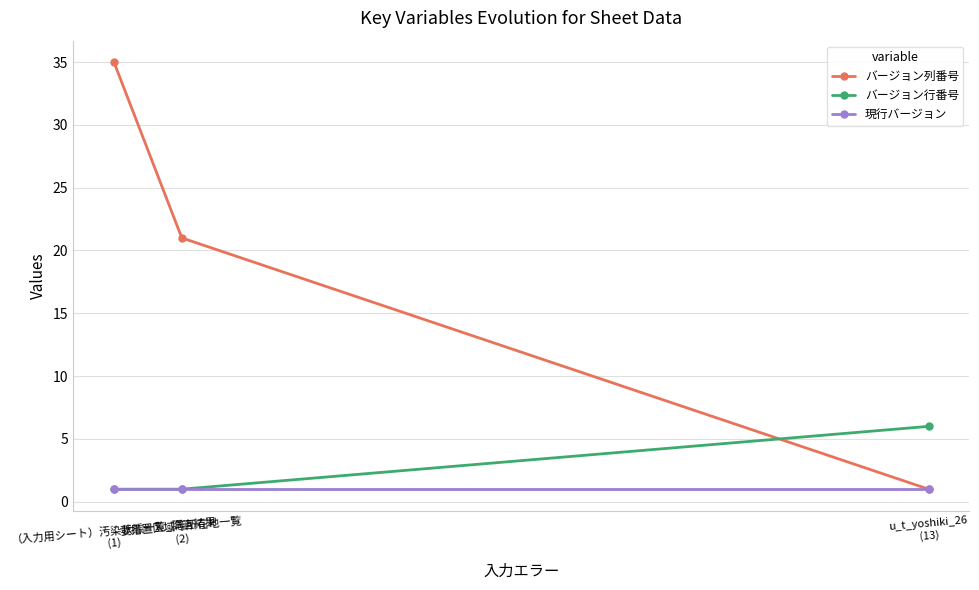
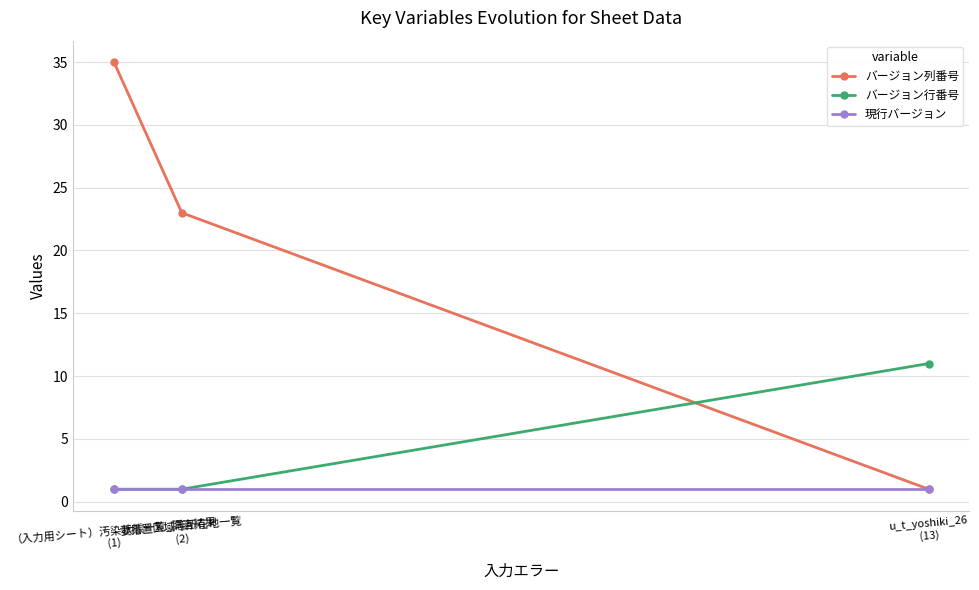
  {
    "バージョン列番号": {
      "（入力用シート）汚染状態一覧_調査結果 (1)": 35,
-     "要措置区域等所在地一覧 (2)": 21
+     "要措置区域等所在地一覧 (2)": 23
    },
    "バージョン行番号": {
-     "u_t_yoshiki_26 (13)": 6
+     "u_t_yoshiki_26 (13)": 11
    }
  }
